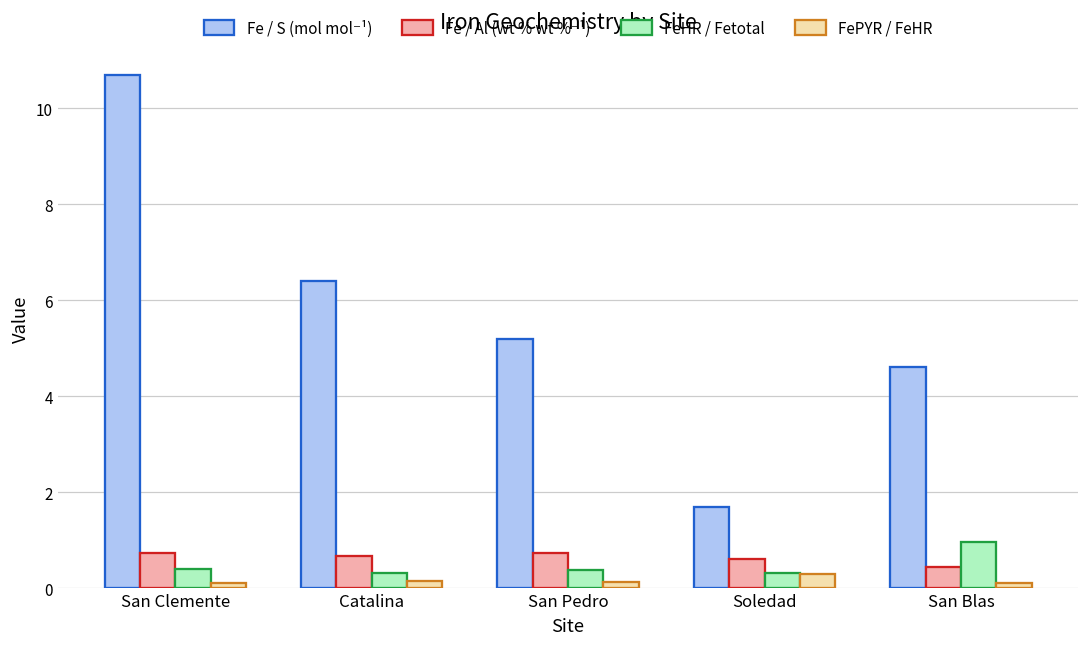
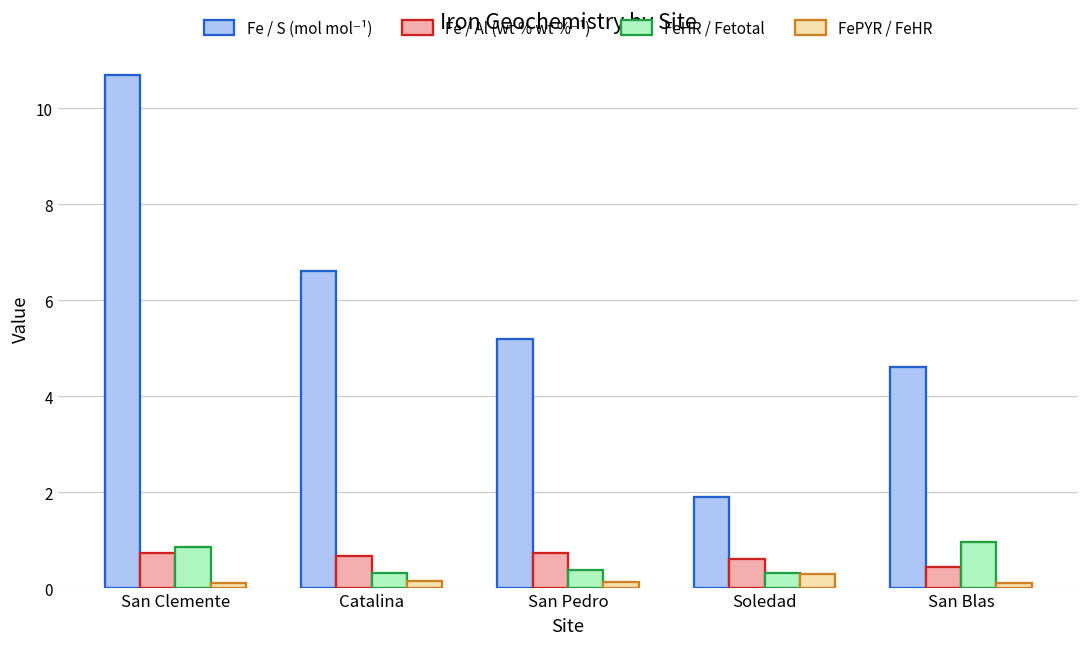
  {
    "Fe / S (mol mol⁻¹)": {
      "San Clemente": 10.7,
-     "Catalina": 6.4,
+     "Catalina": 6.6,
      "San Pedro": 5.2,
-     "Soledad": 1.7,
+     "Soledad": 1.9,
      "San Blas": 4.6
    },
    "FeHR / Fetotal": {
-     "San Clemente": 0.4,
+     "San Clemente": 0.9,
      "Catalina": 0.3,
      "San Pedro": 0.4,
      "Soledad": 0.3,
      "San Blas": 1.0
    }
  }
